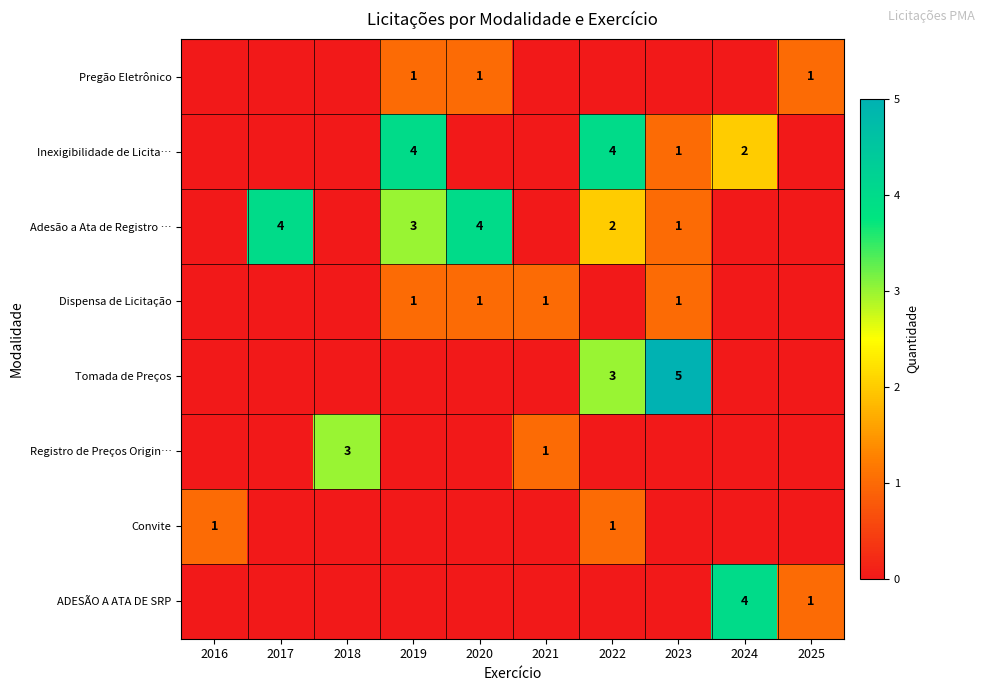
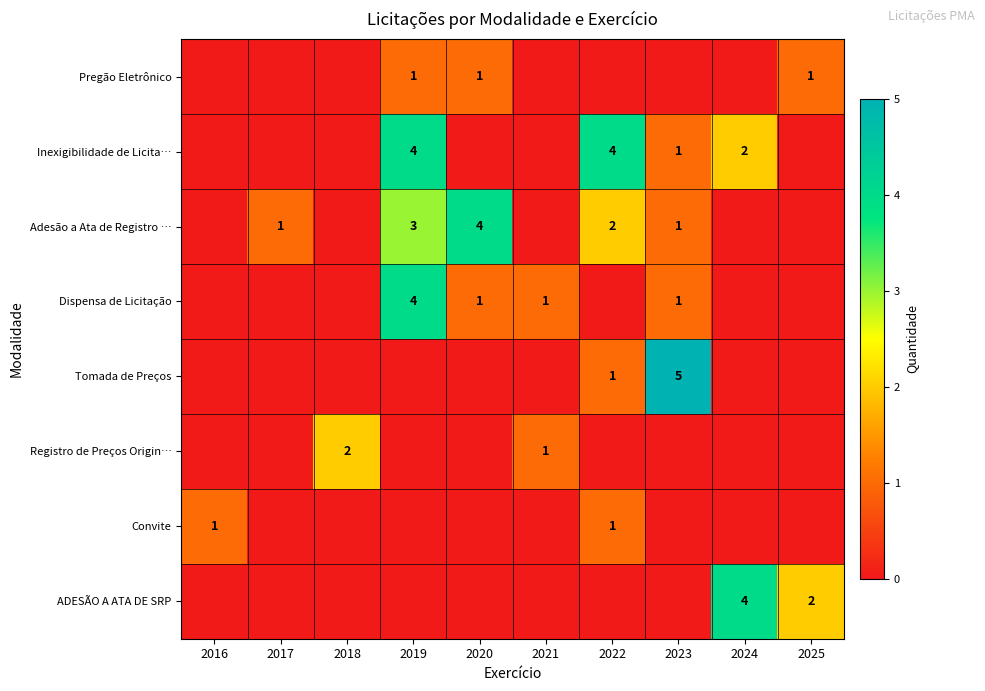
  {
    "Pregão Eletrônico": {
      "2019": 1,
      "2020": 1,
      "2025": 1
    },
    "Inexigibilidade de Licita…": {
      "2019": 4,
      "2022": 4,
      "2023": 1,
      "2024": 2
    },
    "Adesão a Ata de Registro …": {
-     "2017": 4,
+     "2017": 1,
      "2019": 3,
      "2020": 4,
      "2022": 2,
      "2023": 1
    },
    "Dispensa de Licitação": {
-     "2019": 1,
+     "2019": 4,
      "2020": 1,
      "2021": 1,
      "2023": 1
    },
    "Tomada de Preços": {
-     "2022": 3,
+     "2022": 1,
      "2023": 5
    },
    "Registro de Preços Origin…": {
-     "2018": 3,
+     "2018": 2,
      "2021": 1
    },
    "Convite": {
      "2016": 1,
      "2022": 1
    },
    "ADESÃO A ATA DE SRP": {
      "2024": 4,
-     "2025": 1
+     "2025": 2
    }
  }
